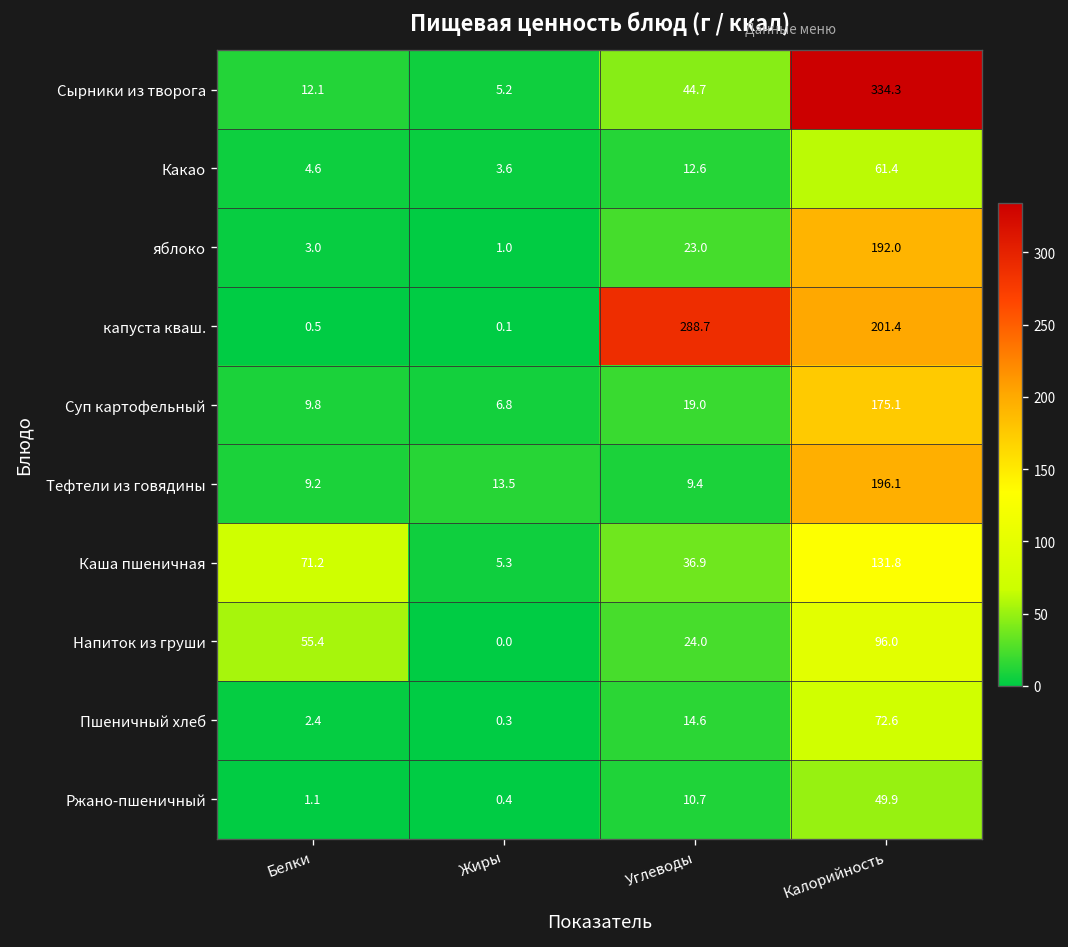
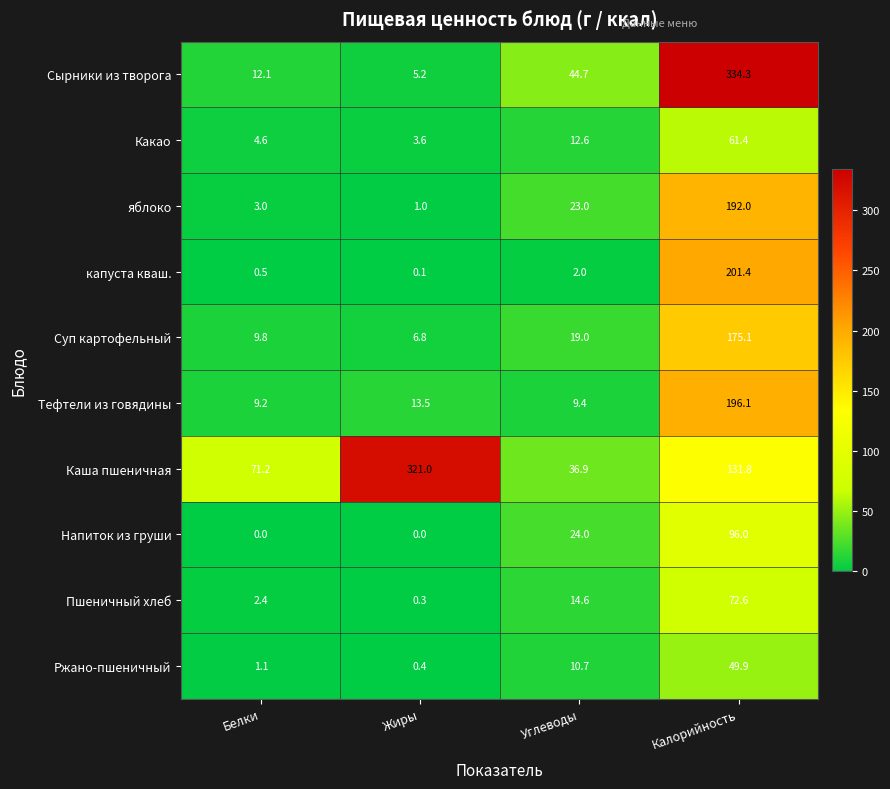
  {
    "Сырники из творога": {
      "Белки": 12.1,
      "Жиры": 5.2,
      "Углеводы": 44.7,
      "Калорийность": 334.3
    },
    "Какао": {
      "Белки": 4.6,
      "Жиры": 3.6,
      "Углеводы": 12.6,
      "Калорийность": 61.4
    },
    "яблоко": {
      "Белки": 3.0,
      "Жиры": 1.0,
      "Углеводы": 23.0,
      "Калорийность": 192.0
    },
    "капуста кваш.": {
      "Белки": 0.5,
      "Жиры": 0.1,
-     "Углеводы": 288.7,
+     "Углеводы": 2.0,
      "Калорийность": 201.4
    },
    "Суп картофельный": {
      "Белки": 9.8,
      "Жиры": 6.8,
      "Углеводы": 19.0,
      "Калорийность": 175.1
    },
    "Тефтели из говядины": {
      "Белки": 9.2,
      "Жиры": 13.5,
      "Углеводы": 9.4,
      "Калорийность": 196.1
    },
    "Каша пшеничная": {
      "Белки": 71.2,
-     "Жиры": 5.3,
+     "Жиры": 321.0,
      "Углеводы": 36.9,
      "Калорийность": 131.8
    },
    "Напиток из груши": {
-     "Белки": 55.4,
+     "Белки": 0.0,
      "Жиры": 0.0,
      "Углеводы": 24.0,
      "Калорийность": 96.0
    },
    "Пшеничный хлеб": {
      "Белки": 2.4,
      "Жиры": 0.3,
      "Углеводы": 14.6,
      "Калорийность": 72.6
    },
    "Ржано-пшеничный": {
      "Белки": 1.1,
      "Жиры": 0.4,
      "Углеводы": 10.7,
      "Калорийность": 49.9
    }
  }
